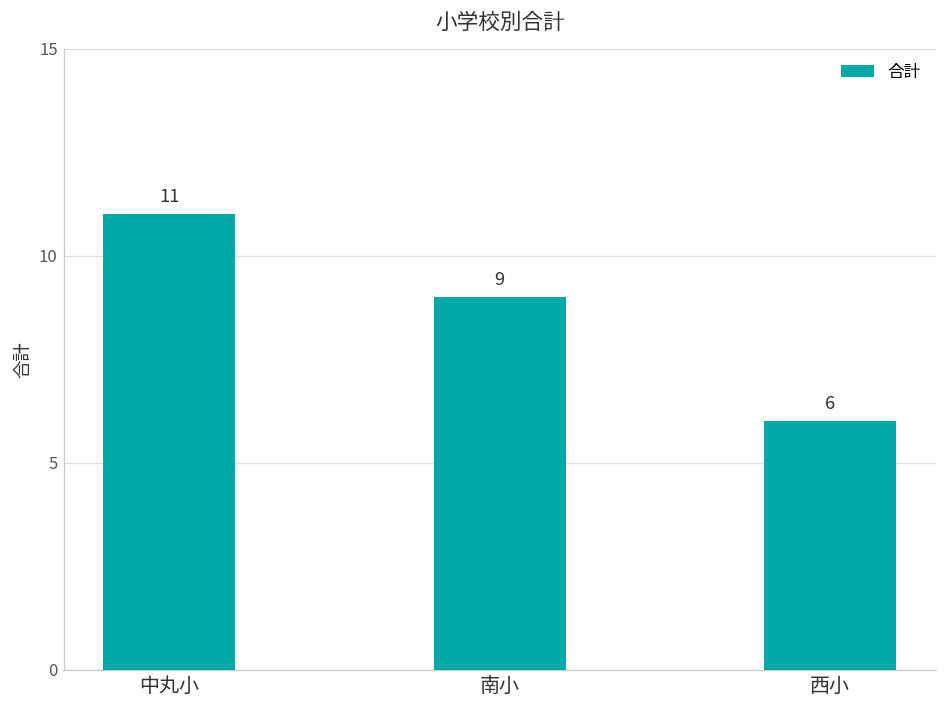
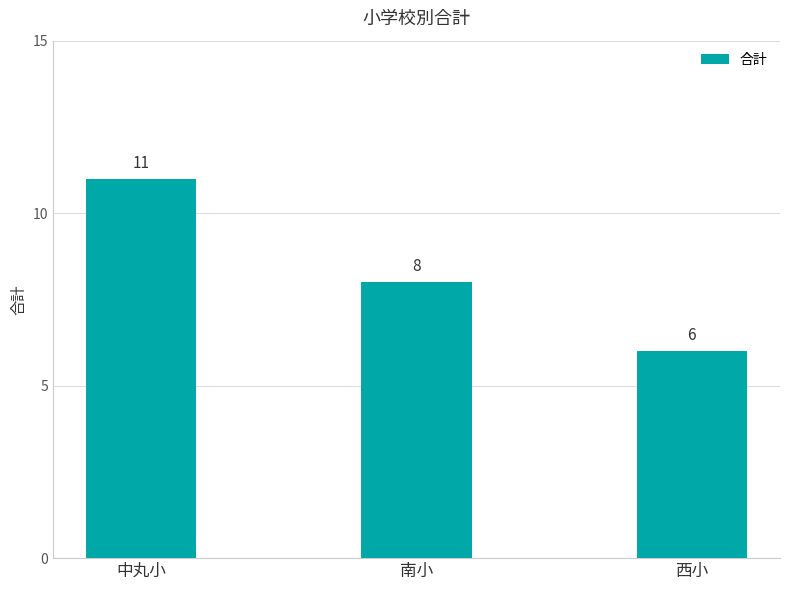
  {
    "中丸小": 11,
-   "南小": 9,
+   "南小": 8,
    "西小": 6
  }
